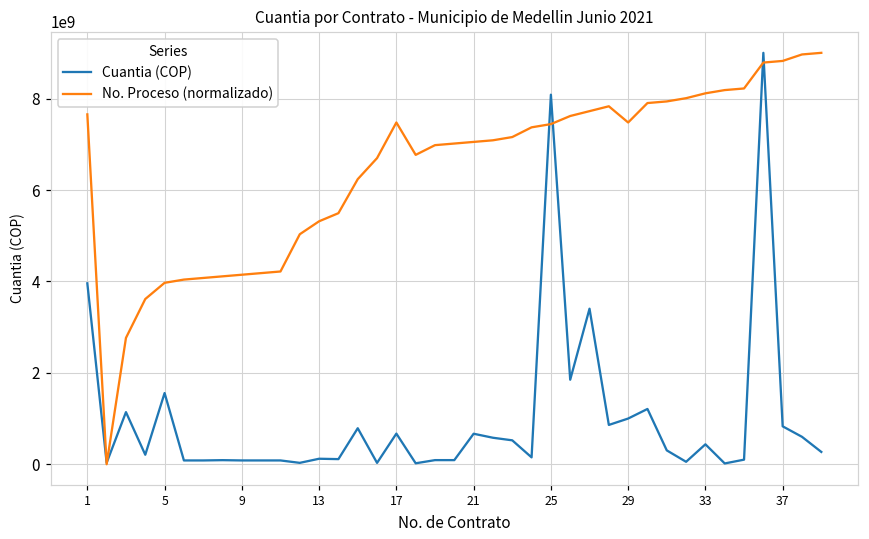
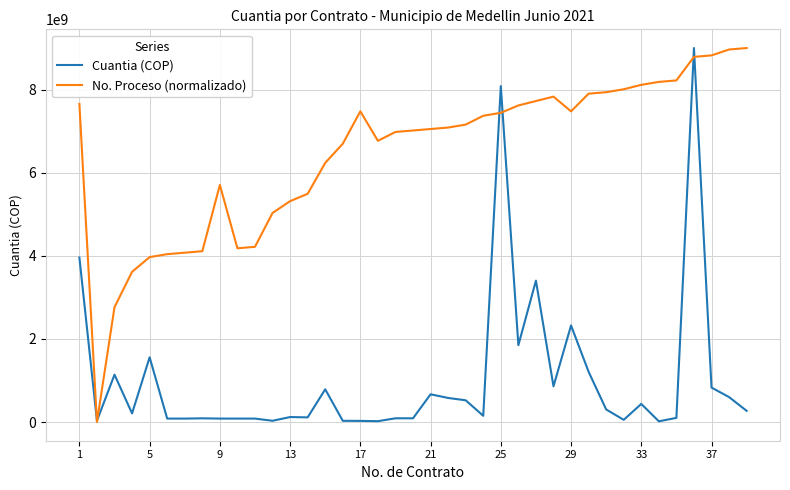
  {
    "Cuantia (COP)": {
      "1": 4000000000,
      "5": 1600000000,
      "9": 100000000,
      "13": 100000000,
-     "17": 700000000,
+     "17": 0,
      "21": 700000000,
      "25": 8100000000,
-     "29": 1000000000,
+     "29": 2300000000,
      "33": 400000000,
      "37": 800000000
    },
    "No. Proceso (normalizado)": {
      "1": 7700000000,
      "5": 4000000000,
-     "9": 4100000000,
+     "9": 5700000000,
      "13": 5300000000,
      "17": 7500000000,
      "21": 7100000000,
      "25": 7400000000,
      "29": 7500000000,
      "33": 8100000000,
      "37": 8800000000
    }
  }
